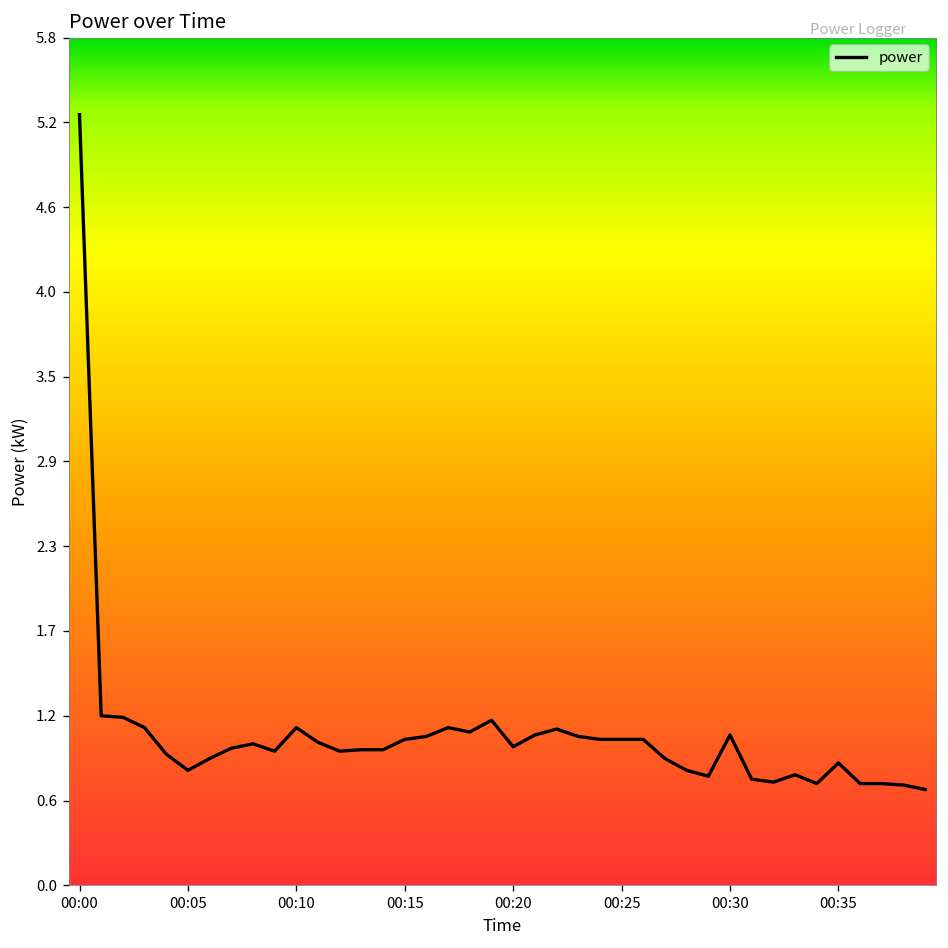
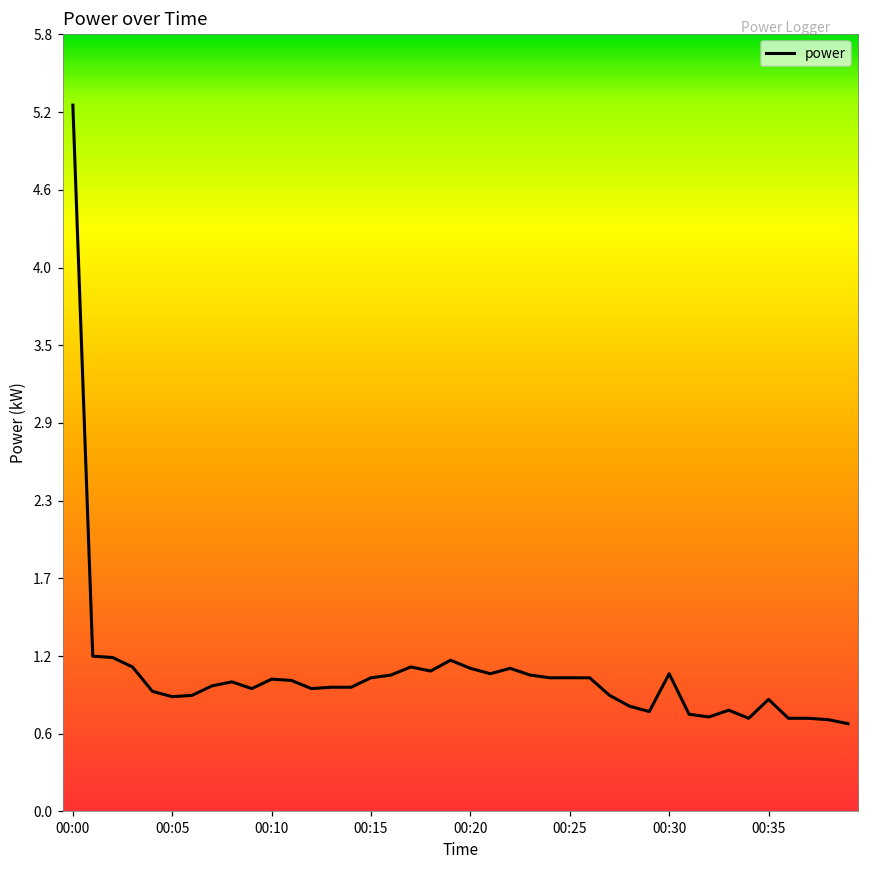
  {
    "00:00": 5.23,
-   "00:05": 0.78,
-   "00:10": 1.07,
+   "00:05": 0.85,
+   "00:10": 0.98,
    "00:15": 0.99,
-   "00:20": 0.94,
+   "00:20": 1.06,
    "00:25": 0.99,
    "00:30": 1.02,
    "00:35": 0.83
  }
